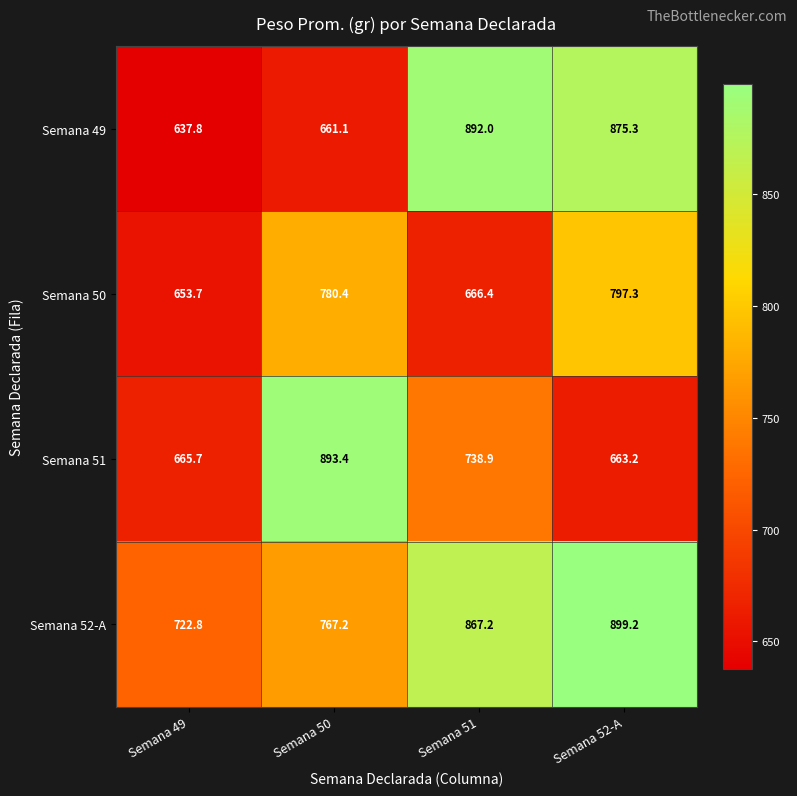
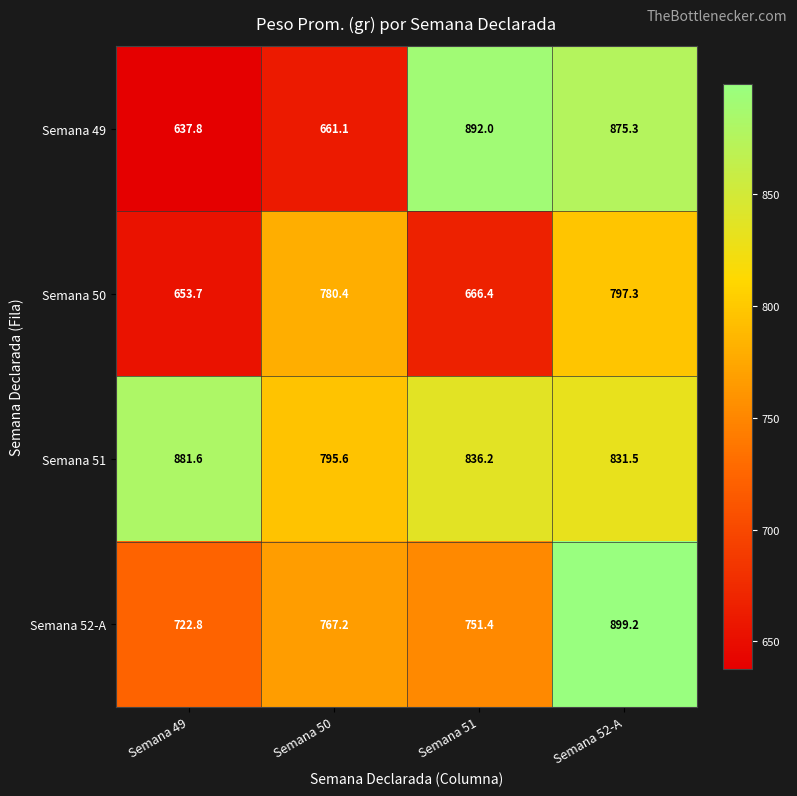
  {
    "Semana 49": {
      "Semana 49": 637.8,
      "Semana 50": 661.1,
      "Semana 51": 892.0,
      "Semana 52-A": 875.3
    },
    "Semana 50": {
      "Semana 49": 653.7,
      "Semana 50": 780.4,
      "Semana 51": 666.4,
      "Semana 52-A": 797.3
    },
    "Semana 51": {
-     "Semana 49": 665.7,
-     "Semana 50": 893.4,
-     "Semana 51": 738.9,
-     "Semana 52-A": 663.2
+     "Semana 49": 881.6,
+     "Semana 50": 795.6,
+     "Semana 51": 836.2,
+     "Semana 52-A": 831.5
    },
    "Semana 52-A": {
      "Semana 49": 722.8,
      "Semana 50": 767.2,
-     "Semana 51": 867.2,
+     "Semana 51": 751.4,
      "Semana 52-A": 899.2
    }
  }
